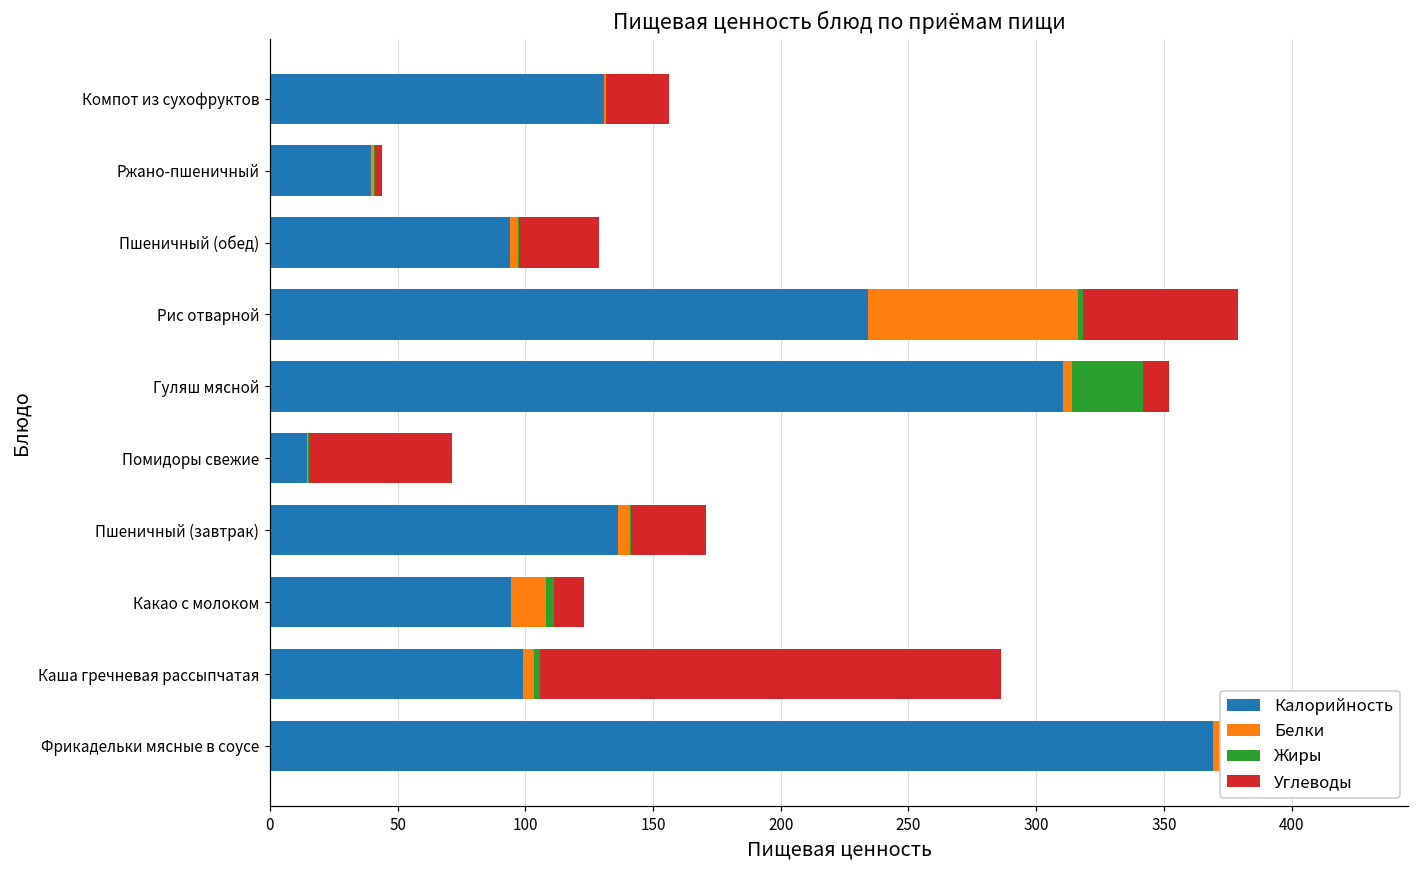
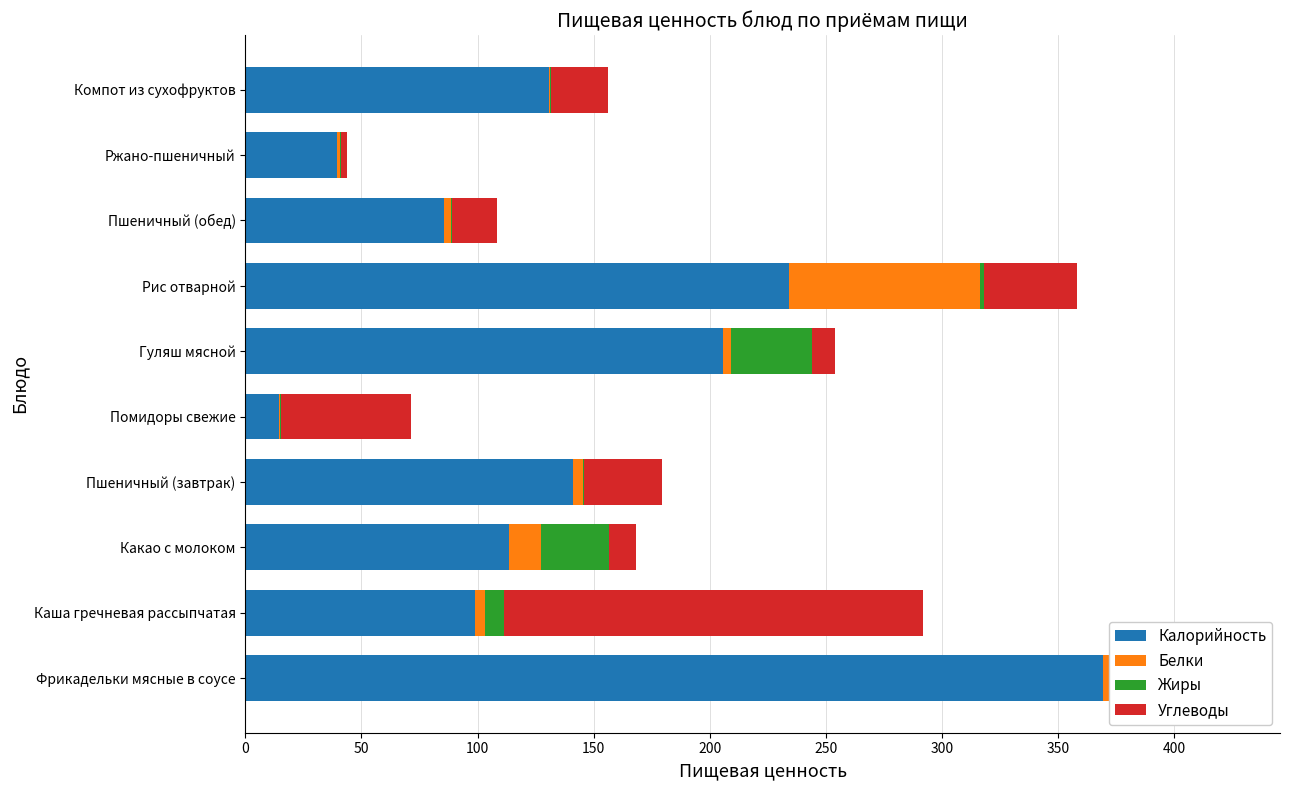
  {
    "Калорийность": {
      "Компот из сухофруктов": 131,
      "Ржано-пшеничный": 40,
-     "Пшеничный (обед)": 94,
+     "Пшеничный (обед)": 86,
      "Рис отварной": 234,
-     "Гуляш мясной": 310,
+     "Гуляш мясной": 206,
      "Помидоры свежие": 14,
-     "Пшеничный (завтрак)": 136,
-     "Какао с молоком": 94,
+     "Пшеничный (завтрак)": 141,
+     "Какао с молоком": 114,
      "Каша гречневая рассыпчатая": 99,
      "Фрикадельки мясные в соусе": 369
    },
    "Белки": {
      "Ржано-пшеничный": 1,
      "Пшеничный (обед)": 3,
      "Рис отварной": 82,
      "Гуляш мясной": 4,
      "Пшеничный (завтрак)": 5,
      "Какао с молоком": 14,
      "Каша гречневая рассыпчатая": 4
    },
    "Жиры": {
      "Рис отварной": 2,
-     "Гуляш мясной": 28,
-     "Какао с молоком": 3,
-     "Каша гречневая рассыпчатая": 2
+     "Гуляш мясной": 35,
+     "Какао с молоком": 29,
+     "Каша гречневая рассыпчатая": 8
    },
    "Углеводы": {
      "Компот из сухофруктов": 25,
      "Ржано-пшеничный": 3,
-     "Пшеничный (обед)": 31,
-     "Рис отварной": 61,
+     "Пшеничный (обед)": 20,
+     "Рис отварной": 40,
      "Гуляш мясной": 10,
      "Помидоры свежие": 56,
-     "Пшеничный (завтрак)": 30,
+     "Пшеничный (завтрак)": 34,
      "Какао с молоком": 12,
      "Каша гречневая рассыпчатая": 181
    }
  }
